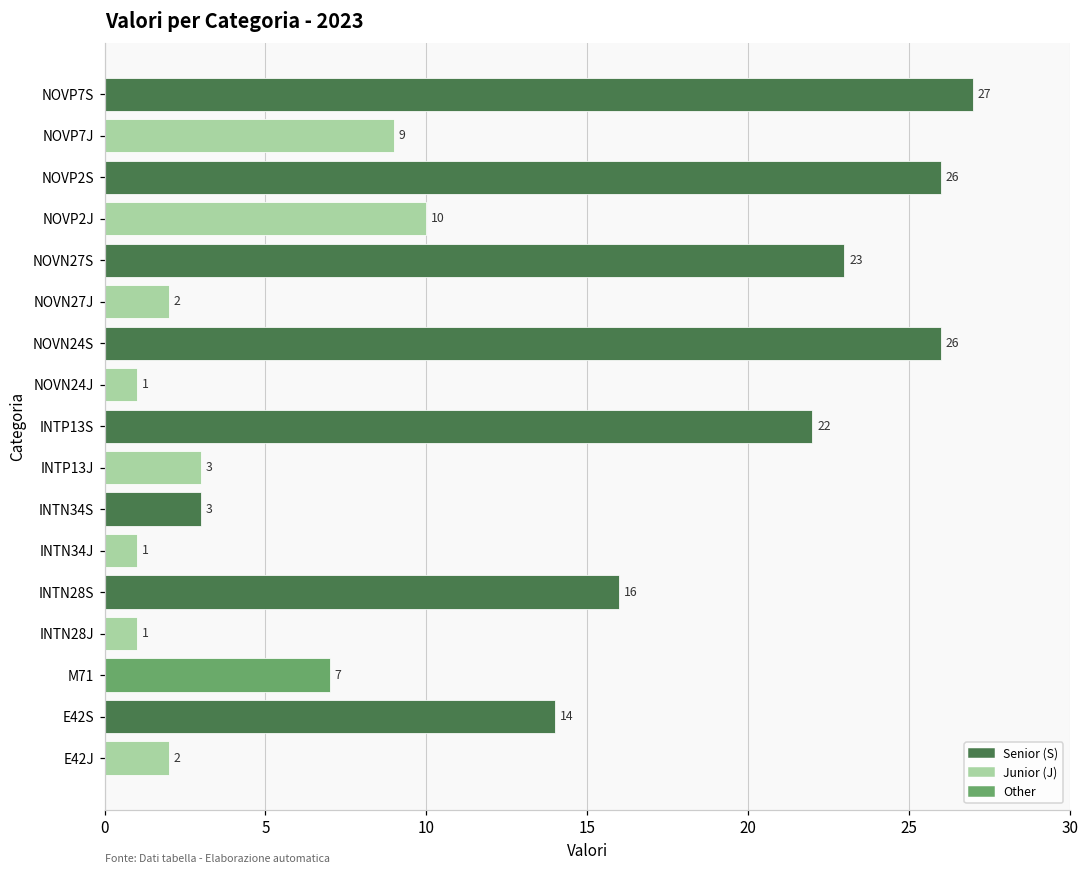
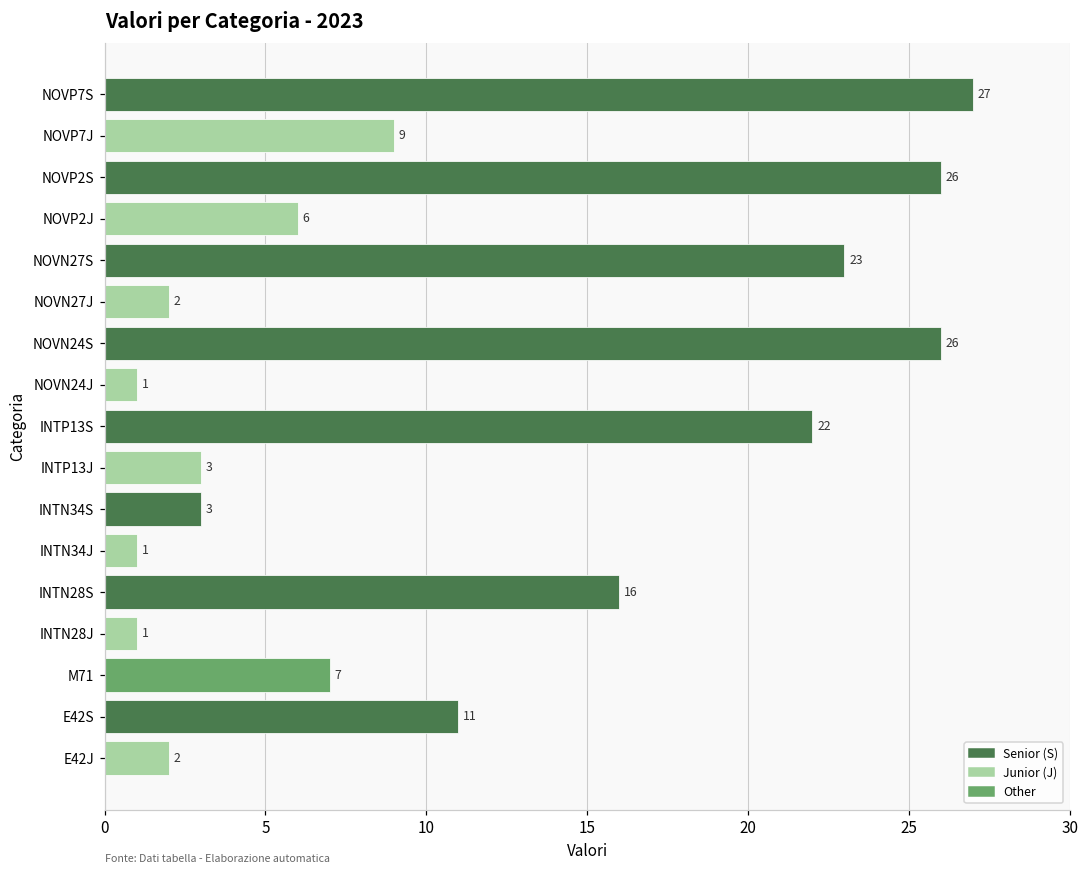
  {
    "NOVP7S": 27,
    "NOVP7J": 9,
    "NOVP2S": 26,
-   "NOVP2J": 10,
+   "NOVP2J": 6,
    "NOVN27S": 23,
    "NOVN27J": 2,
    "NOVN24S": 26,
    "NOVN24J": 1,
    "INTP13S": 22,
    "INTP13J": 3,
    "INTN34S": 3,
    "INTN34J": 1,
    "INTN28S": 16,
    "INTN28J": 1,
    "M71": 7,
-   "E42S": 14,
+   "E42S": 11,
    "E42J": 2
  }
